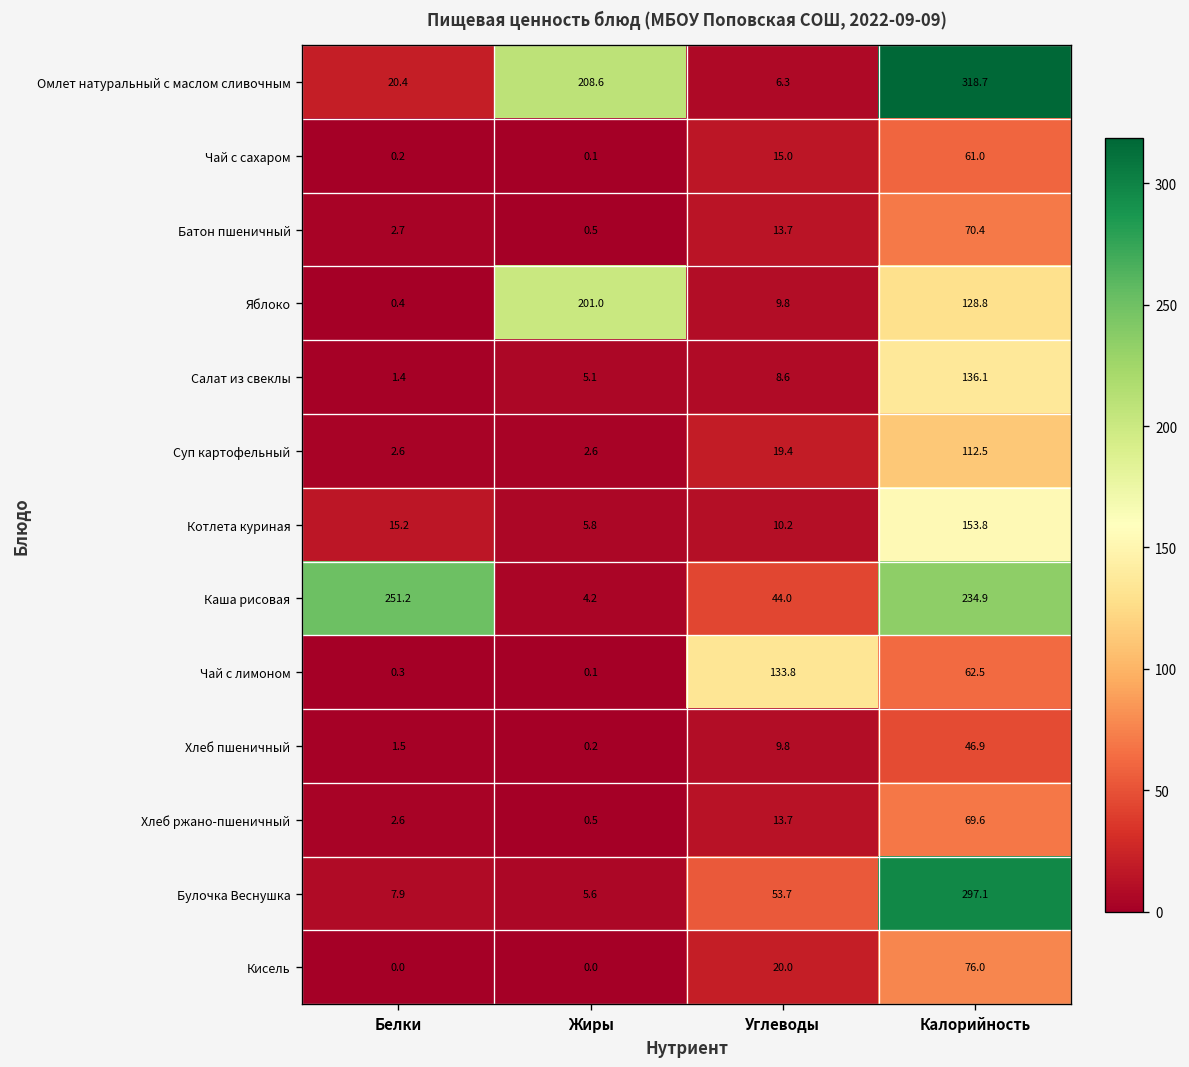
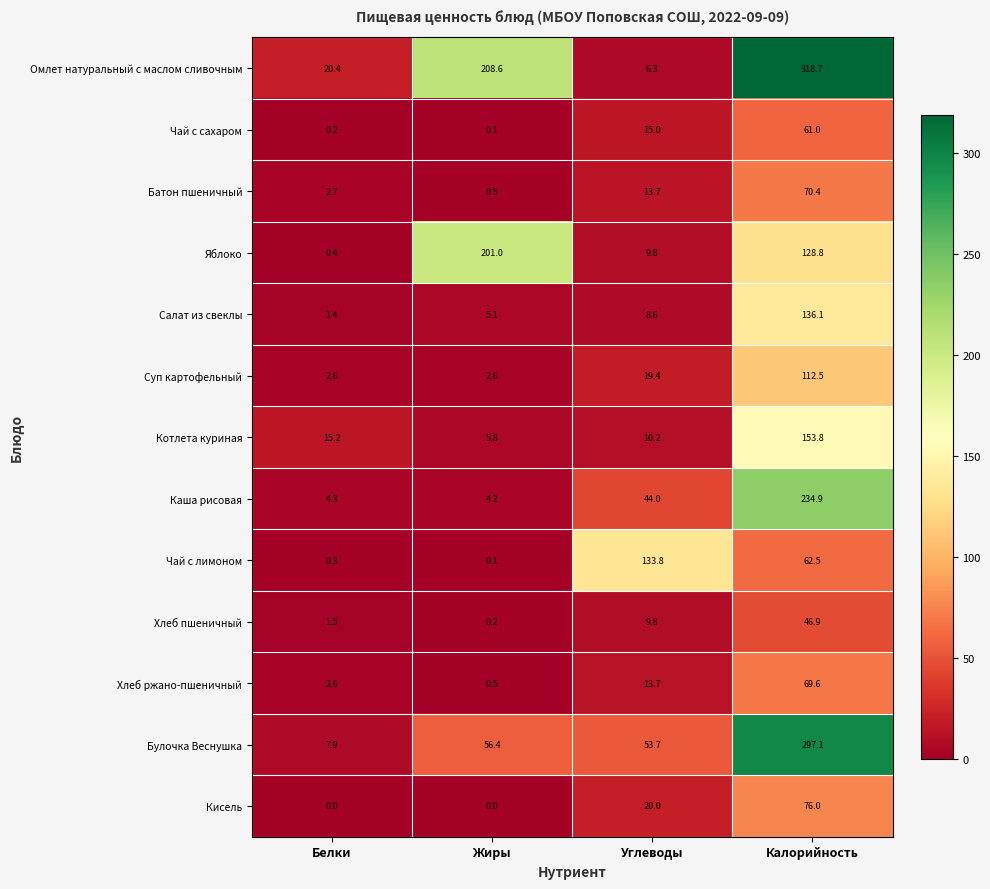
  {
    "Омлет натуральный с маслом сливочным": {
      "Белки": 20.4,
      "Жиры": 208.6,
      "Углеводы": 6.3,
      "Калорийность": 318.7
    },
    "Чай с сахаром": {
      "Белки": 0.2,
      "Жиры": 0.1,
      "Углеводы": 15.0,
      "Калорийность": 61.0
    },
    "Батон пшеничный": {
      "Белки": 2.7,
      "Жиры": 0.5,
      "Углеводы": 13.7,
      "Калорийность": 70.4
    },
    "Яблоко": {
      "Белки": 0.4,
      "Жиры": 201.0,
      "Углеводы": 9.8,
      "Калорийность": 128.8
    },
    "Салат из свеклы": {
      "Белки": 1.4,
      "Жиры": 5.1,
      "Углеводы": 8.6,
      "Калорийность": 136.1
    },
    "Суп картофельный": {
      "Белки": 2.6,
      "Жиры": 2.6,
      "Углеводы": 19.4,
      "Калорийность": 112.5
    },
    "Котлета куриная": {
      "Белки": 15.2,
      "Жиры": 5.8,
      "Углеводы": 10.2,
      "Калорийность": 153.8
    },
    "Каша рисовая": {
-     "Белки": 251.2,
+     "Белки": 4.3,
      "Жиры": 4.2,
      "Углеводы": 44.0,
      "Калорийность": 234.9
    },
    "Чай с лимоном": {
      "Белки": 0.3,
      "Жиры": 0.1,
      "Углеводы": 133.8,
      "Калорийность": 62.5
    },
    "Хлеб пшеничный": {
      "Белки": 1.5,
      "Жиры": 0.2,
      "Углеводы": 9.8,
      "Калорийность": 46.9
    },
    "Хлеб ржано-пшеничный": {
      "Белки": 2.6,
      "Жиры": 0.5,
      "Углеводы": 13.7,
      "Калорийность": 69.6
    },
    "Булочка Веснушка": {
      "Белки": 7.9,
-     "Жиры": 5.6,
+     "Жиры": 56.4,
      "Углеводы": 53.7,
      "Калорийность": 297.1
    },
    "Кисель": {
      "Белки": 0.0,
      "Жиры": 0.0,
      "Углеводы": 20.0,
      "Калорийность": 76.0
    }
  }
